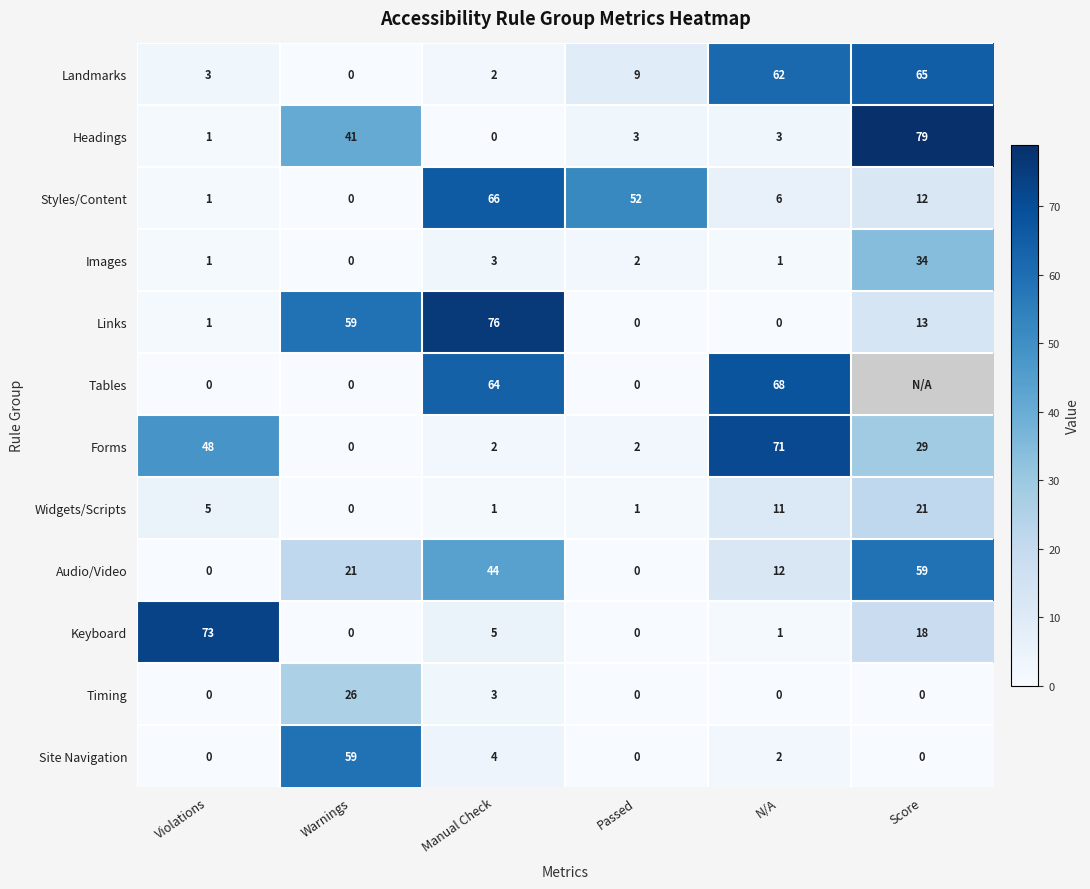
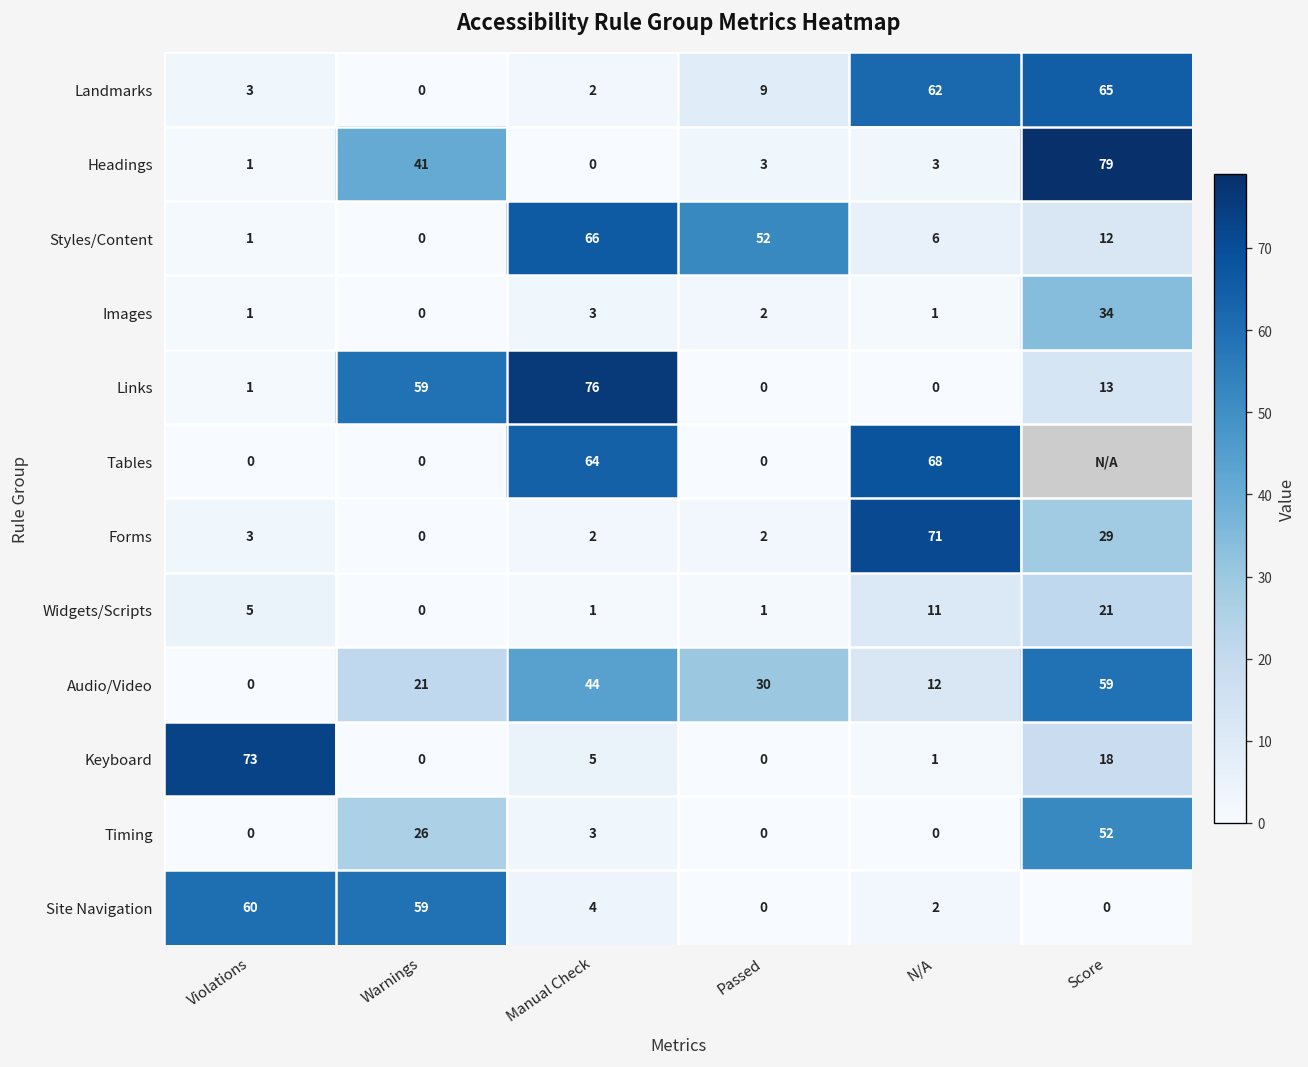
  {
    "Landmarks": {
      "Violations": 3,
      "Warnings": 0,
      "Manual Check": 2,
      "Passed": 9,
      "N/A": 62,
      "Score": 65
    },
    "Headings": {
      "Violations": 1,
      "Warnings": 41,
      "Manual Check": 0,
      "Passed": 3,
      "N/A": 3,
      "Score": 79
    },
    "Styles/Content": {
      "Violations": 1,
      "Warnings": 0,
      "Manual Check": 66,
      "Passed": 52,
      "N/A": 6,
      "Score": 12
    },
    "Images": {
      "Violations": 1,
      "Warnings": 0,
      "Manual Check": 3,
      "Passed": 2,
      "N/A": 1,
      "Score": 34
    },
    "Links": {
      "Violations": 1,
      "Warnings": 59,
      "Manual Check": 76,
      "Passed": 0,
      "N/A": 0,
      "Score": 13
    },
    "Tables": {
      "Violations": 0,
      "Warnings": 0,
      "Manual Check": 64,
      "Passed": 0,
      "N/A": 68
    },
    "Forms": {
-     "Violations": 48,
+     "Violations": 3,
      "Warnings": 0,
      "Manual Check": 2,
      "Passed": 2,
      "N/A": 71,
      "Score": 29
    },
    "Widgets/Scripts": {
      "Violations": 5,
      "Warnings": 0,
      "Manual Check": 1,
      "Passed": 1,
      "N/A": 11,
      "Score": 21
    },
    "Audio/Video": {
      "Violations": 0,
      "Warnings": 21,
      "Manual Check": 44,
-     "Passed": 0,
+     "Passed": 30,
      "N/A": 12,
      "Score": 59
    },
    "Keyboard": {
      "Violations": 73,
      "Warnings": 0,
      "Manual Check": 5,
      "Passed": 0,
      "N/A": 1,
      "Score": 18
    },
    "Timing": {
      "Violations": 0,
      "Warnings": 26,
      "Manual Check": 3,
      "Passed": 0,
      "N/A": 0,
-     "Score": 0
+     "Score": 52
    },
    "Site Navigation": {
-     "Violations": 0,
+     "Violations": 60,
      "Warnings": 59,
      "Manual Check": 4,
      "Passed": 0,
      "N/A": 2,
      "Score": 0
    }
  }
